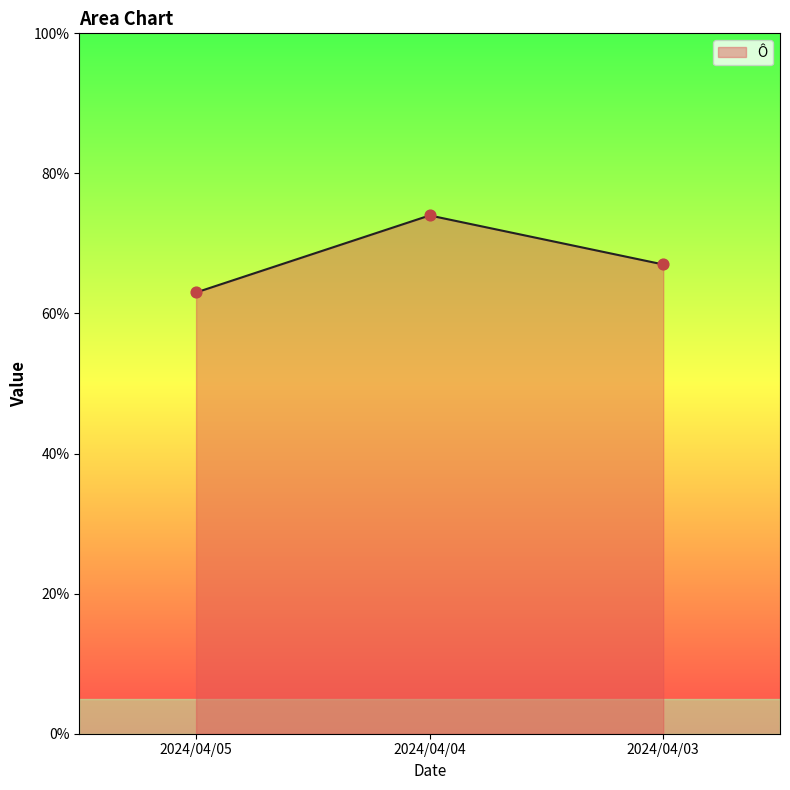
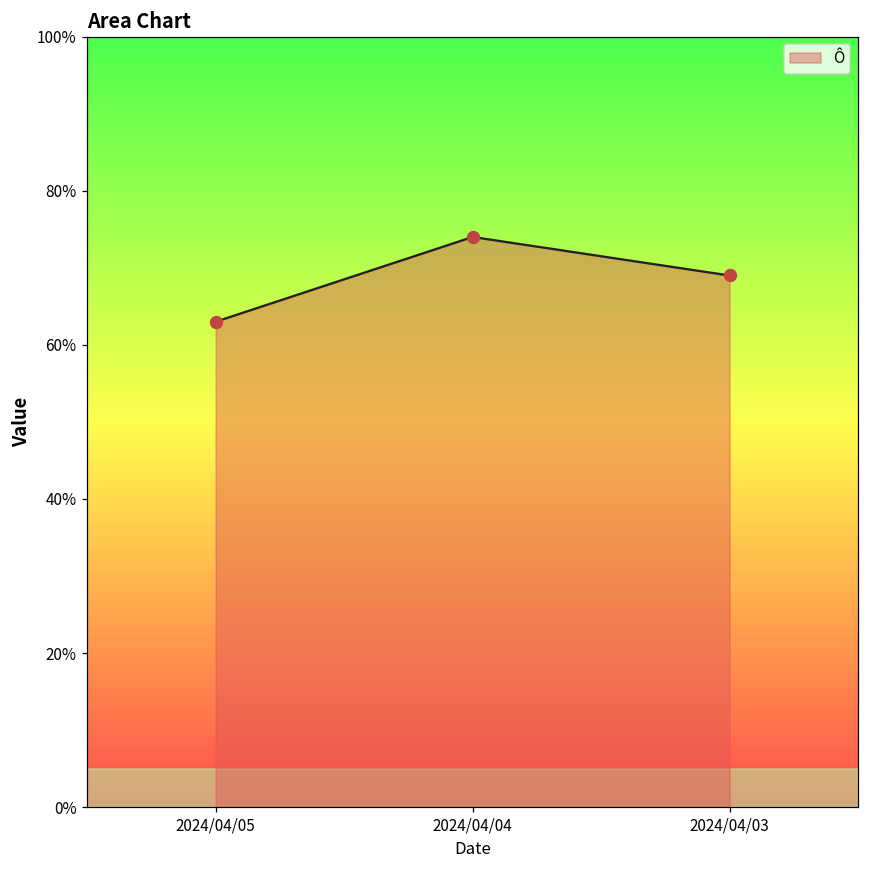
  {
    "2024/04/05": "63%",
    "2024/04/04": "74%",
-   "2024/04/03": "67%"
+   "2024/04/03": "69%"
  }
